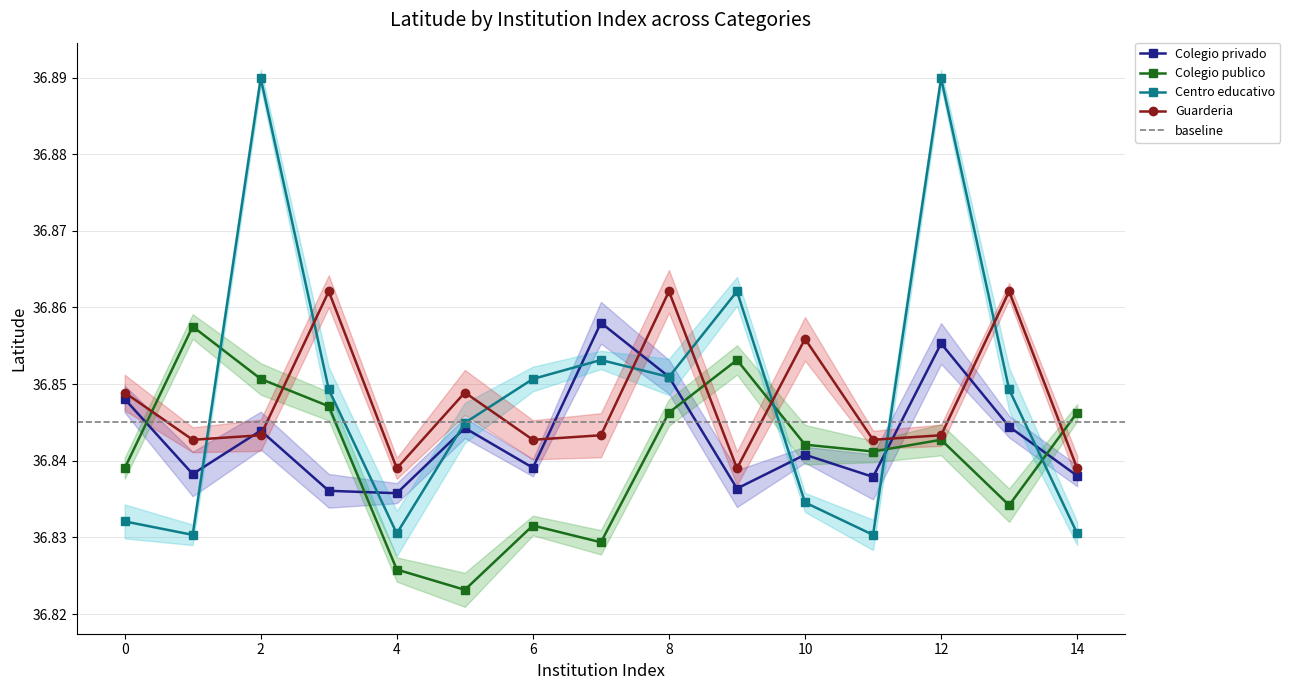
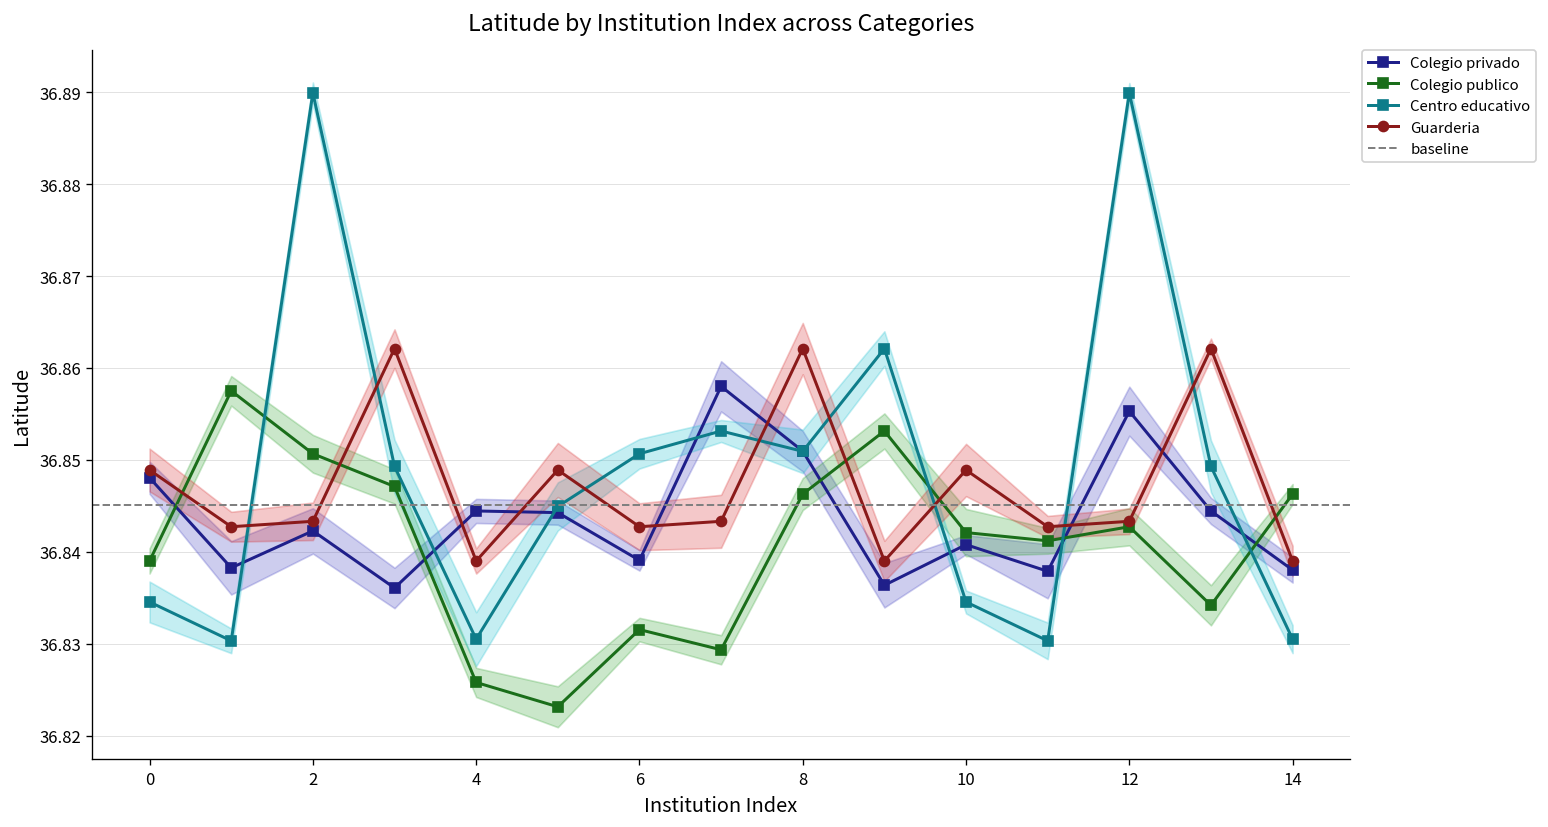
  {
    "Colegio privado": {
      "0": 36.848,
-     "2": 36.844,
-     "4": 36.836,
+     "2": 36.842,
+     "4": 36.844,
      "6": 36.839,
      "10": 36.841,
      "12": 36.855,
      "14": 36.838
    },
    "Centro educativo": {
-     "0": 36.832,
+     "0": 36.835,
      "2": 36.890,
      "4": 36.831,
      "6": 36.851,
      "10": 36.835,
      "12": 36.890,
      "14": 36.831
    },
    "Guarderia": {
      "0": 36.849,
      "2": 36.843,
      "4": 36.839,
      "6": 36.843,
      "8": 36.862,
-     "10": 36.856,
+     "10": 36.849,
      "12": 36.843,
      "14": 36.839
    }
  }
